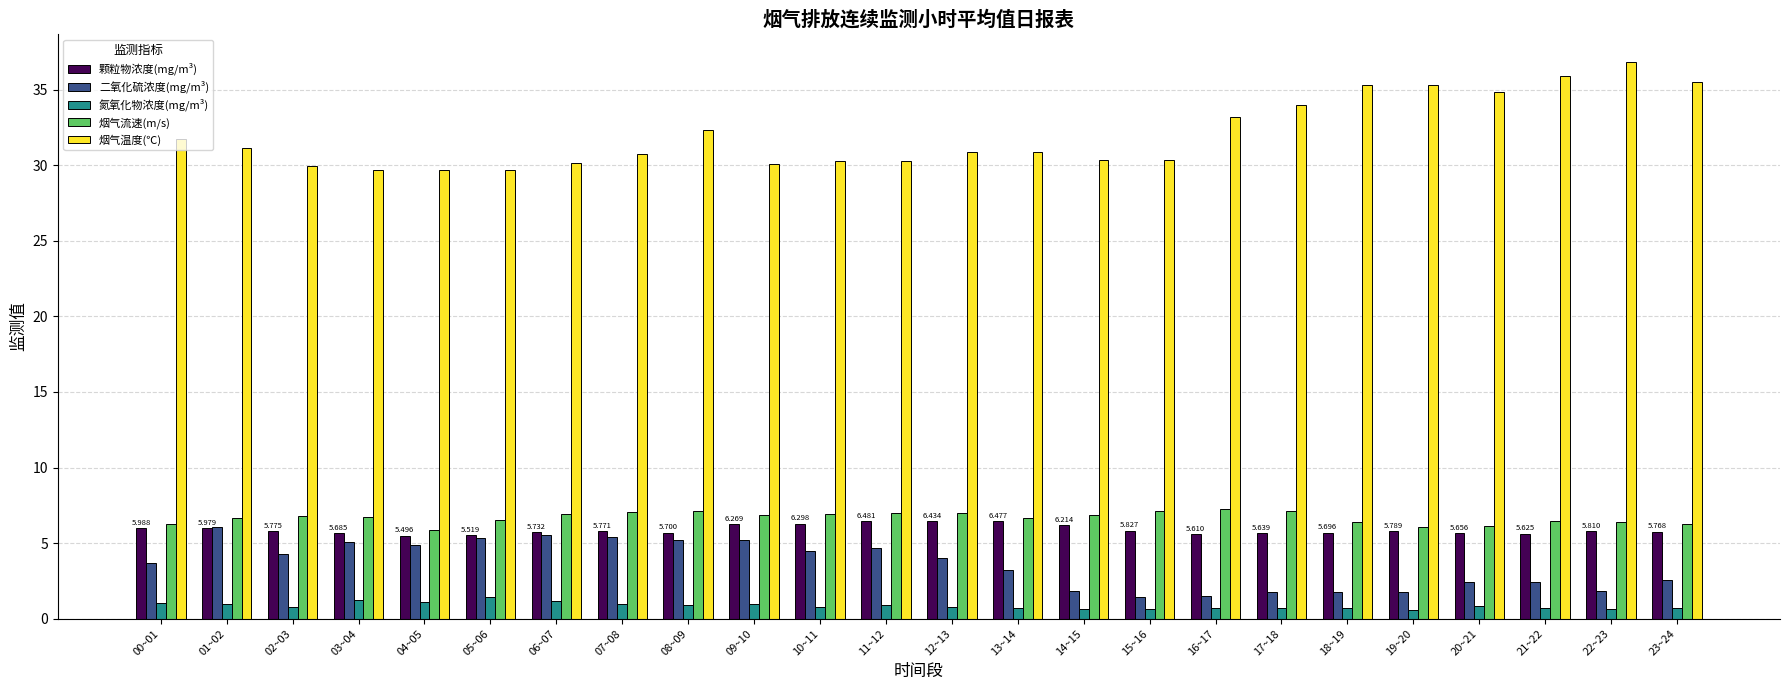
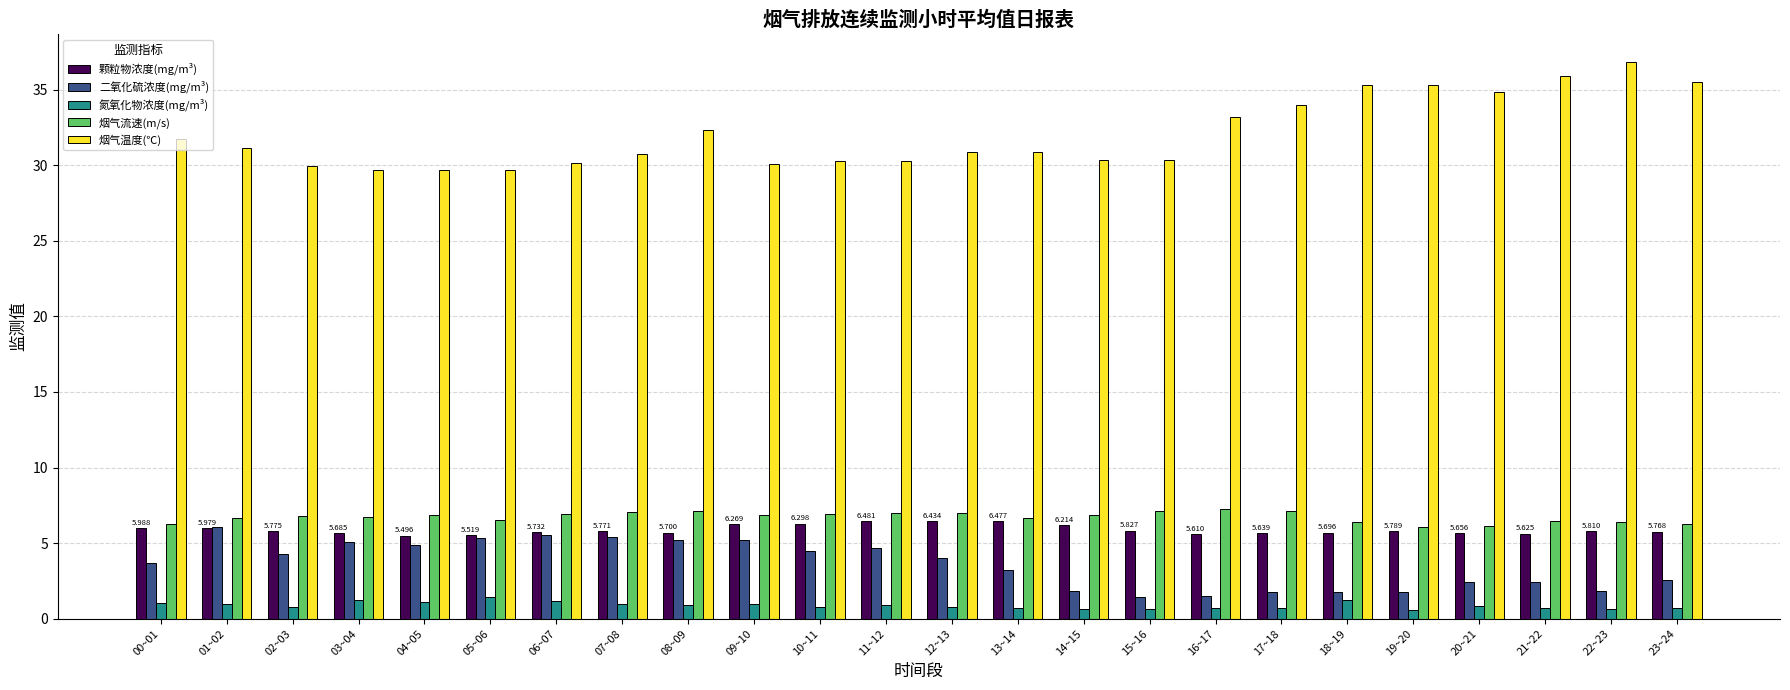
  {
    "颗粒物浓度(mg/m³)": {
      "00~01": 5.988,
      "01~02": 5.979,
      "02~03": 5.775,
      "03~04": 5.685,
      "04~05": 5.496,
      "05~06": 5.519,
      "06~07": 5.732,
      "07~08": 5.771,
      "08~09": 5.700,
      "09~10": 6.269,
      "10~11": 6.298,
      "11~12": 6.481,
      "12~13": 6.434,
      "13~14": 6.477,
      "14~15": 6.214,
      "15~16": 5.827,
      "16~17": 5.610,
      "17~18": 5.639,
      "18~19": 5.696,
      "19~20": 5.789,
      "20~21": 5.656,
      "21~22": 5.625,
      "22~23": 5.810,
      "23~24": 5.768
    },
    "二氧化硫浓度(mg/m³)": {
      "00~01": 3.7,
      "02~03": 4.3,
      "03~04": 5.1,
      "04~05": 4.9,
      "05~06": 5.4,
      "06~07": 5.5,
      "07~08": 5.4,
      "08~09": 5.2,
      "09~10": 5.2,
      "10~11": 4.5,
      "11~12": 4.7,
      "12~13": 4.0,
      "13~14": 3.2,
      "14~15": 1.8,
      "15~16": 1.5,
      "16~17": 1.5,
      "17~18": 1.8,
      "18~19": 1.8,
      "19~20": 1.8,
      "20~21": 2.4,
      "21~22": 2.4,
      "22~23": 1.8,
      "23~24": 2.6
    },
    "氮氧化物浓度(mg/m³)": {
      "00~01": 1.1,
      "01~02": 1.0,
      "02~03": 0.8,
      "03~04": 1.2,
      "04~05": 1.1,
      "05~06": 1.5,
      "06~07": 1.2,
      "07~08": 1.0,
      "08~09": 0.9,
      "09~10": 1.0,
      "10~11": 0.8,
      "11~12": 0.9,
      "12~13": 0.8,
      "13~14": 0.7,
      "14~15": 0.7,
      "15~16": 0.6,
      "16~17": 0.7,
      "17~18": 0.7,
-     "18~19": 0.7,
+     "18~19": 1.2,
      "19~20": 0.6,
      "20~21": 0.9,
      "21~22": 0.7,
      "22~23": 0.7,
      "23~24": 0.7
    },
    "烟气流速(m/s)": {
      "00~01": 6.3,
      "01~02": 6.7,
      "02~03": 6.8,
      "03~04": 6.7,
-     "04~05": 5.9,
+     "04~05": 6.9,
      "05~06": 6.5,
      "06~07": 7.0,
      "07~08": 7.0,
      "08~09": 7.1,
      "09~10": 6.9,
      "10~11": 6.9,
      "11~12": 7.0,
      "12~13": 7.0,
      "13~14": 6.7,
      "14~15": 6.9,
      "15~16": 7.1,
      "16~17": 7.3,
      "17~18": 7.1,
      "18~19": 6.4,
      "19~20": 6.0,
      "20~21": 6.2,
      "21~22": 6.4,
      "22~23": 6.4,
      "23~24": 6.3
    },
    "烟气温度(℃)": {
      "01~02": 31.1,
      "02~03": 29.9,
      "03~04": 29.7,
      "04~05": 29.7,
      "05~06": 29.7,
      "06~07": 30.2,
      "07~08": 30.7,
      "08~09": 32.3,
      "09~10": 30.1,
      "10~11": 30.2,
      "11~12": 30.3,
      "12~13": 30.9,
      "13~14": 30.9,
      "14~15": 30.4,
      "15~16": 30.4,
      "16~17": 33.2,
      "17~18": 34.0,
      "18~19": 35.3,
      "19~20": 35.3,
      "20~21": 34.8,
      "21~22": 35.9,
      "22~23": 36.8,
      "23~24": 35.5
    }
  }
